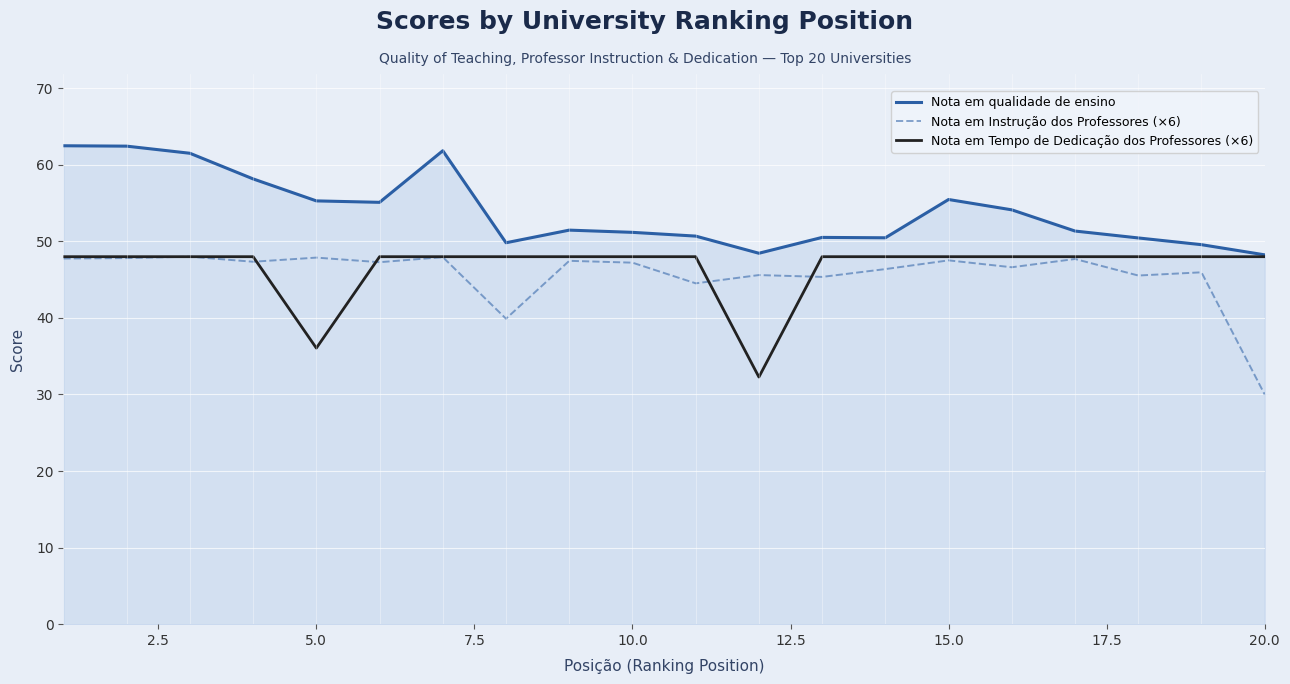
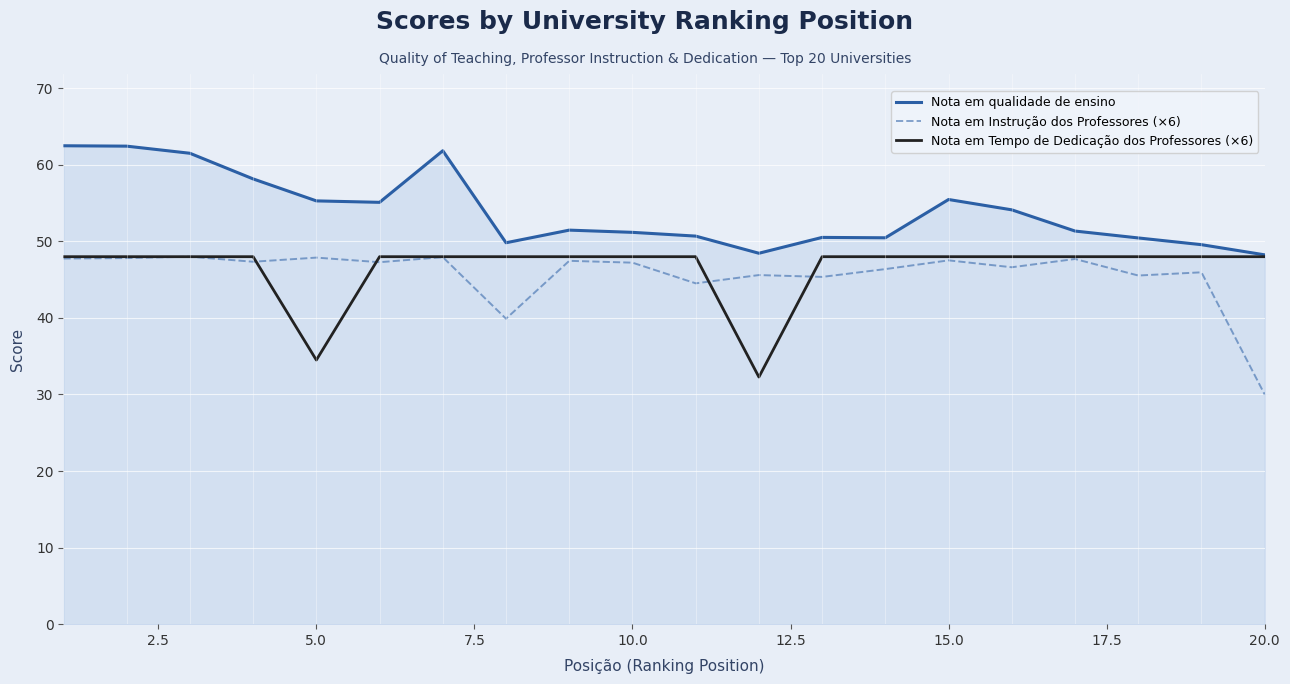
  {
    "Nota em Tempo de Dedicação dos Professores (×6)": {
-     "5.0": 36,
+     "5.0": 35,
      "10.0": 48,
      "15.0": 48
    }
  }
